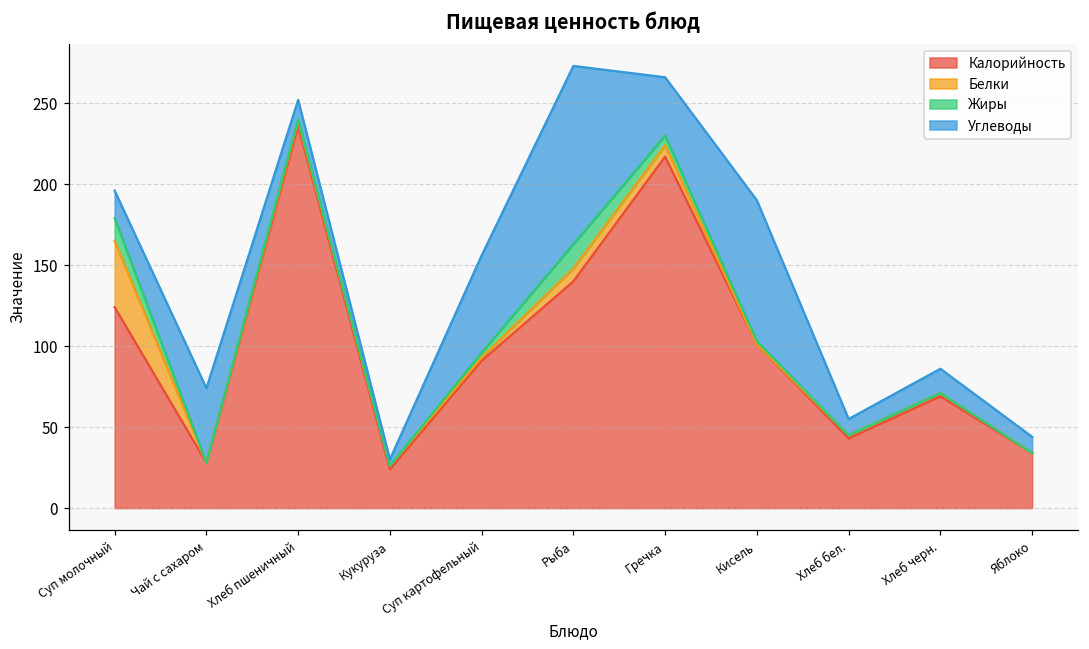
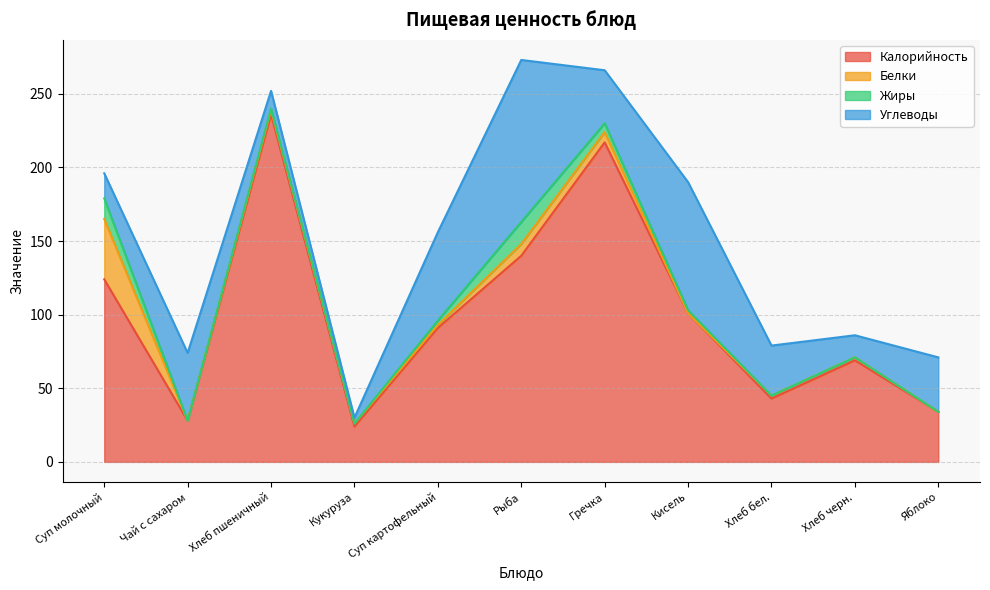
  {
    "Калорийность": {
      "Суп молочный": 124,
      "Хлеб пшеничный": 236,
      "Кукуруза": 24,
      "Суп картофельный": 91,
      "Рыба": 140,
      "Гречка": 217,
      "Хлеб бел.": 43,
      "Хлеб черн.": 69
    },
    "Белки": {
      "Суп молочный": 41,
      "Суп картофельный": 2,
      "Рыба": 8,
      "Гречка": 7
    },
    "Жиры": {
      "Суп молочный": 14,
      "Суп картофельный": 3,
      "Рыба": 15,
      "Гречка": 6,
      "Кисель": 2
    },
    "Углеводы": {
      "Суп молочный": 17,
      "Чай с сахаром": 46,
      "Хлеб пшеничный": 12,
      "Кукуруза": 4,
      "Суп картофельный": 60,
      "Рыба": 110,
      "Гречка": 36,
      "Кисель": 87,
-     "Хлеб бел.": 10,
+     "Хлеб бел.": 34,
      "Хлеб черн.": 15,
-     "Яблоко": 10
+     "Яблоко": 37
    }
  }
